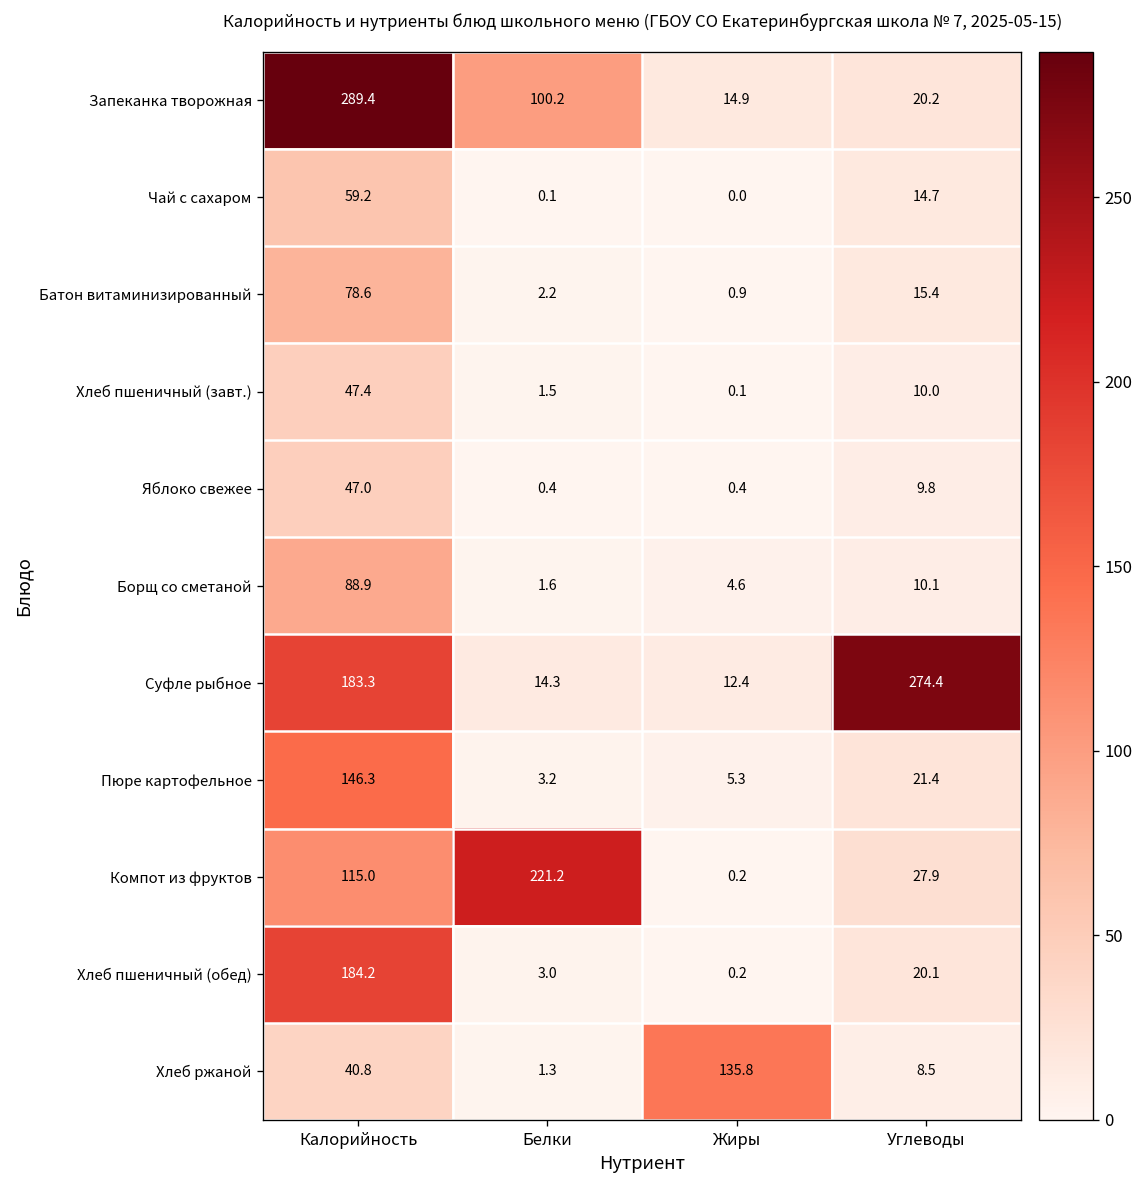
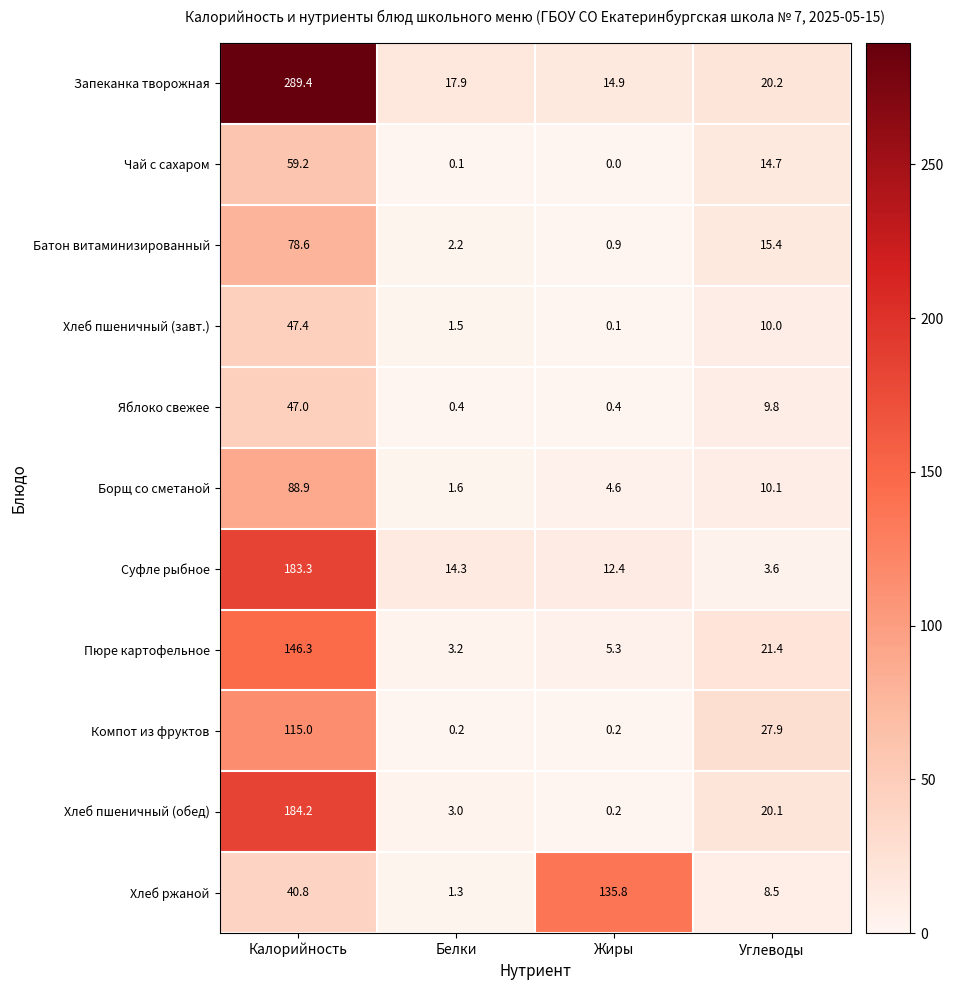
  {
    "Запеканка творожная": {
      "Калорийность": 289.4,
-     "Белки": 100.2,
+     "Белки": 17.9,
      "Жиры": 14.9,
      "Углеводы": 20.2
    },
    "Чай с сахаром": {
      "Калорийность": 59.2,
      "Белки": 0.1,
      "Жиры": 0.0,
      "Углеводы": 14.7
    },
    "Батон витаминизированный": {
      "Калорийность": 78.6,
      "Белки": 2.2,
      "Жиры": 0.9,
      "Углеводы": 15.4
    },
    "Хлеб пшеничный (завт.)": {
      "Калорийность": 47.4,
      "Белки": 1.5,
      "Жиры": 0.1,
      "Углеводы": 10.0
    },
    "Яблоко свежее": {
      "Калорийность": 47.0,
      "Белки": 0.4,
      "Жиры": 0.4,
      "Углеводы": 9.8
    },
    "Борщ со сметаной": {
      "Калорийность": 88.9,
      "Белки": 1.6,
      "Жиры": 4.6,
      "Углеводы": 10.1
    },
    "Суфле рыбное": {
      "Калорийность": 183.3,
      "Белки": 14.3,
      "Жиры": 12.4,
-     "Углеводы": 274.4
+     "Углеводы": 3.6
    },
    "Пюре картофельное": {
      "Калорийность": 146.3,
      "Белки": 3.2,
      "Жиры": 5.3,
      "Углеводы": 21.4
    },
    "Компот из фруктов": {
      "Калорийность": 115.0,
-     "Белки": 221.2,
+     "Белки": 0.2,
      "Жиры": 0.2,
      "Углеводы": 27.9
    },
    "Хлеб пшеничный (обед)": {
      "Калорийность": 184.2,
      "Белки": 3.0,
      "Жиры": 0.2,
      "Углеводы": 20.1
    },
    "Хлеб ржаной": {
      "Калорийность": 40.8,
      "Белки": 1.3,
      "Жиры": 135.8,
      "Углеводы": 8.5
    }
  }
